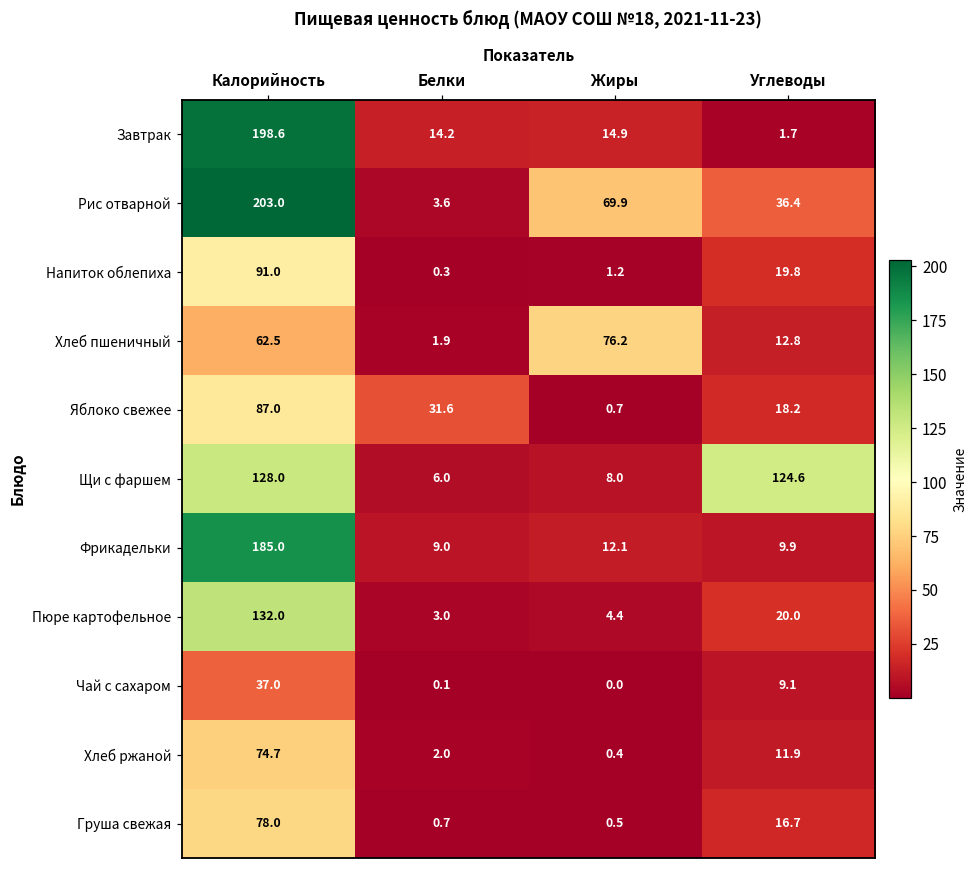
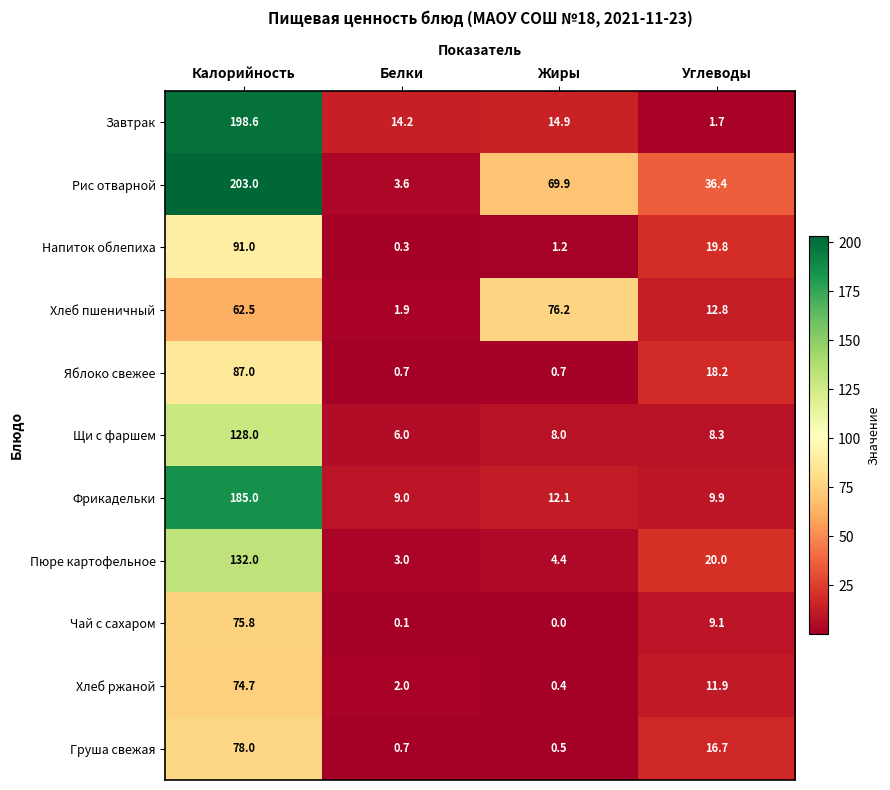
  {
    "Завтрак": {
      "Калорийность": 198.6,
      "Белки": 14.2,
      "Жиры": 14.9,
      "Углеводы": 1.7
    },
    "Рис отварной": {
      "Калорийность": 203.0,
      "Белки": 3.6,
      "Жиры": 69.9,
      "Углеводы": 36.4
    },
    "Напиток облепиха": {
      "Калорийность": 91.0,
      "Белки": 0.3,
      "Жиры": 1.2,
      "Углеводы": 19.8
    },
    "Хлеб пшеничный": {
      "Калорийность": 62.5,
      "Белки": 1.9,
      "Жиры": 76.2,
      "Углеводы": 12.8
    },
    "Яблоко свежее": {
      "Калорийность": 87.0,
-     "Белки": 31.6,
+     "Белки": 0.7,
      "Жиры": 0.7,
      "Углеводы": 18.2
    },
    "Щи с фаршем": {
      "Калорийность": 128.0,
      "Белки": 6.0,
      "Жиры": 8.0,
-     "Углеводы": 124.6
+     "Углеводы": 8.3
    },
    "Фрикадельки": {
      "Калорийность": 185.0,
      "Белки": 9.0,
      "Жиры": 12.1,
      "Углеводы": 9.9
    },
    "Пюре картофельное": {
      "Калорийность": 132.0,
      "Белки": 3.0,
      "Жиры": 4.4,
      "Углеводы": 20.0
    },
    "Чай с сахаром": {
-     "Калорийность": 37.0,
+     "Калорийность": 75.8,
      "Белки": 0.1,
      "Жиры": 0.0,
      "Углеводы": 9.1
    },
    "Хлеб ржаной": {
      "Калорийность": 74.7,
      "Белки": 2.0,
      "Жиры": 0.4,
      "Углеводы": 11.9
    },
    "Груша свежая": {
      "Калорийность": 78.0,
      "Белки": 0.7,
      "Жиры": 0.5,
      "Углеводы": 16.7
    }
  }
